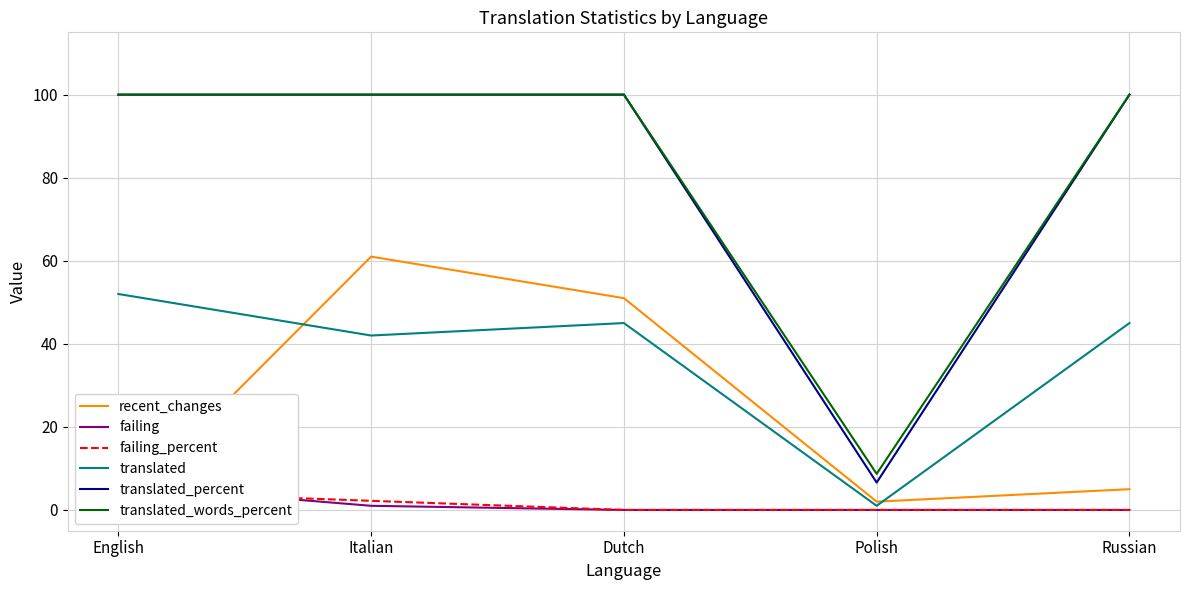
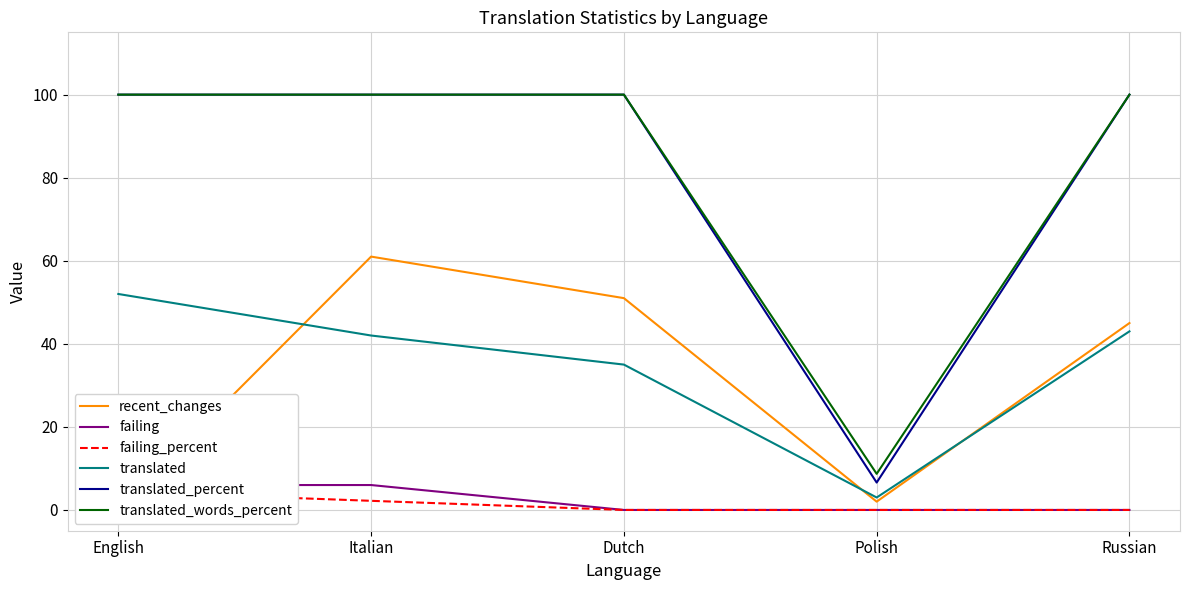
  {
    "recent_changes": {
      "Italian": 61,
      "Dutch": 51,
      "Polish": 2,
-     "Russian": 5
+     "Russian": 45
    },
    "failing": {
-     "Italian": 1
+     "Italian": 6
    },
    "failing_percent": {
      "Italian": 2
    },
    "translated": {
      "English": 52,
      "Italian": 42,
-     "Dutch": 45,
-     "Polish": 1,
-     "Russian": 45
+     "Dutch": 35,
+     "Polish": 3,
+     "Russian": 43
    },
    "translated_percent": {
      "Polish": 7
    },
    "translated_words_percent": {
      "Polish": 9
    }
  }
